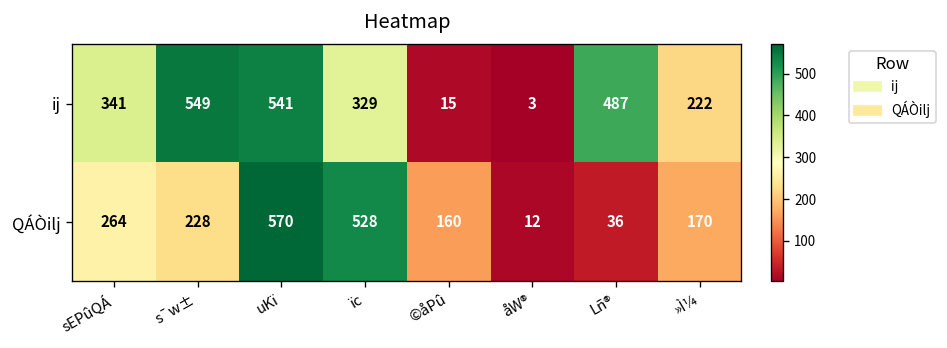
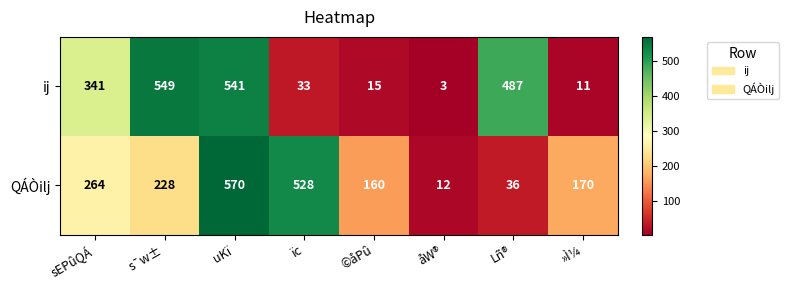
  {
    "ij": {
      "sEPûQÁ": 341,
      "s¯w±": 549,
      "uKï": 541,
-     "ïc": 329,
+     "ïc": 33,
      "©åPû": 15,
      "åW®": 3,
      "Lñ®": 487,
-     "»Ì¼": 222
+     "»Ì¼": 11
    },
    "QÁÒilj": {
      "sEPûQÁ": 264,
      "s¯w±": 228,
      "uKï": 570,
      "ïc": 528,
      "©åPû": 160,
      "åW®": 12,
      "Lñ®": 36,
      "»Ì¼": 170
    }
  }
